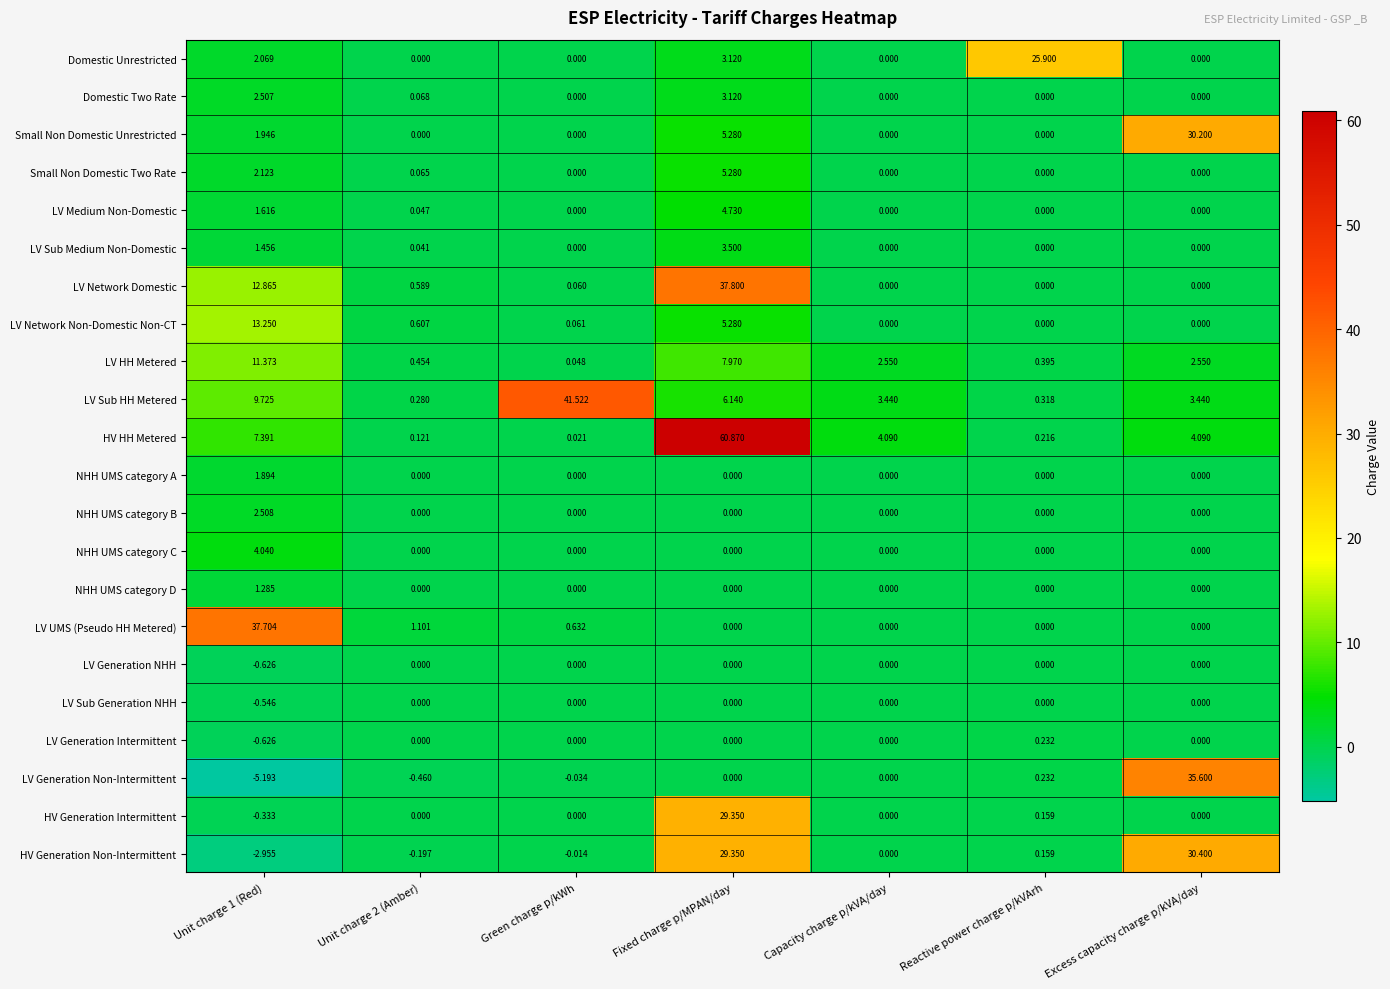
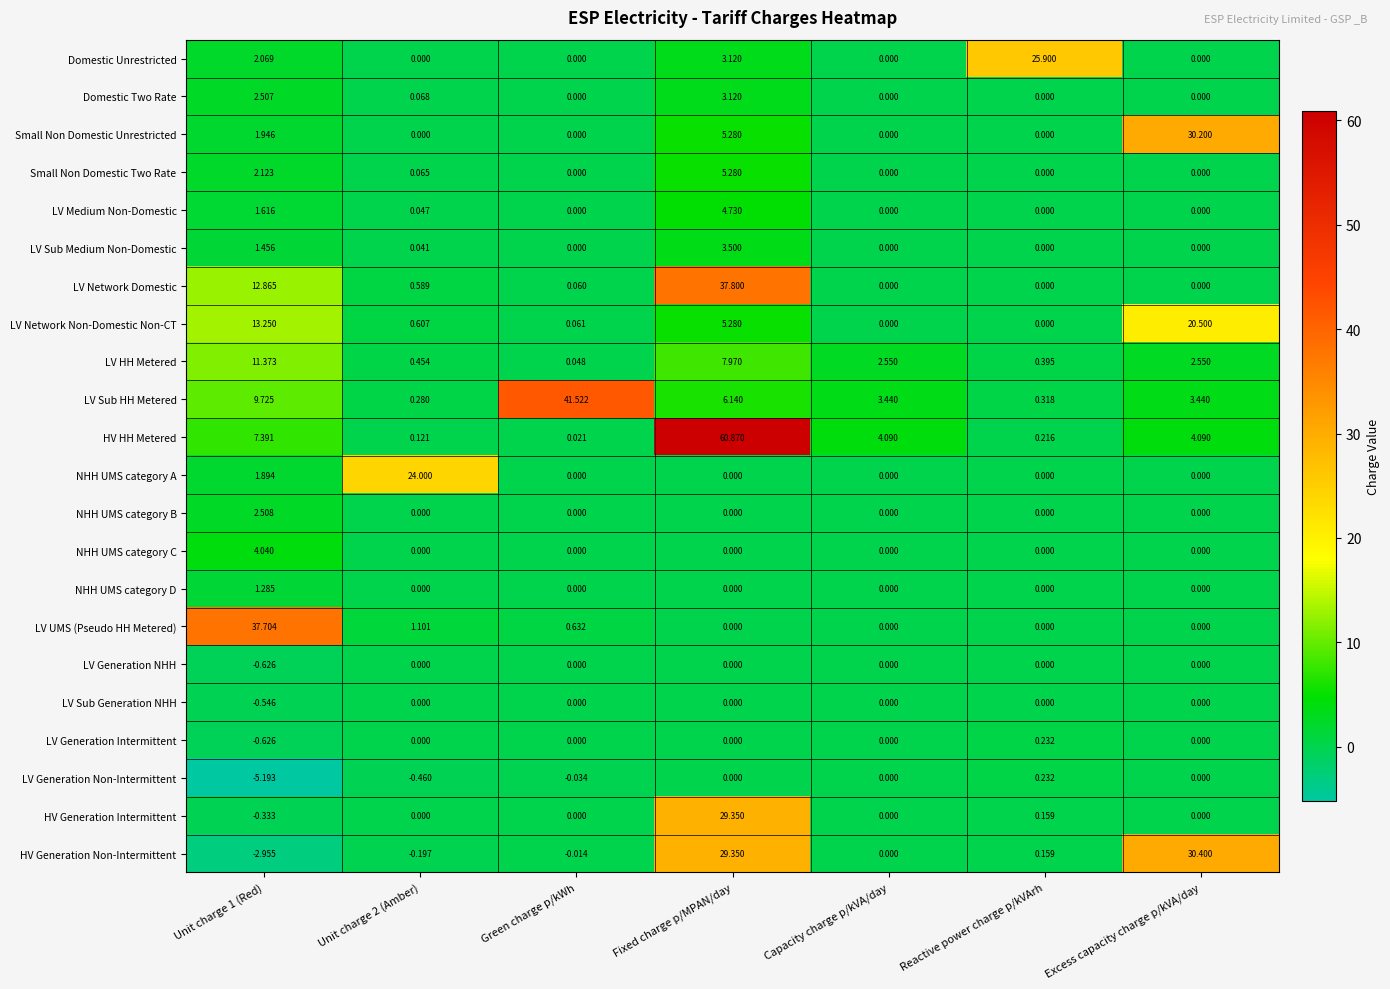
  {
    "Domestic Unrestricted": {
      "Unit charge 1 (Red)": 2.069,
      "Unit charge 2 (Amber)": 0.000,
      "Green charge p/kWh": 0.000,
      "Fixed charge p/MPAN/day": 3.120,
      "Capacity charge p/kVA/day": 0.000,
      "Reactive power charge p/kVArh": 25.900,
      "Excess capacity charge p/kVA/day": 0.000
    },
    "Domestic Two Rate": {
      "Unit charge 1 (Red)": 2.507,
      "Unit charge 2 (Amber)": 0.068,
      "Green charge p/kWh": 0.000,
      "Fixed charge p/MPAN/day": 3.120,
      "Capacity charge p/kVA/day": 0.000,
      "Reactive power charge p/kVArh": 0.000,
      "Excess capacity charge p/kVA/day": 0.000
    },
    "Small Non Domestic Unrestricted": {
      "Unit charge 1 (Red)": 1.946,
      "Unit charge 2 (Amber)": 0.000,
      "Green charge p/kWh": 0.000,
      "Fixed charge p/MPAN/day": 5.280,
      "Capacity charge p/kVA/day": 0.000,
      "Reactive power charge p/kVArh": 0.000,
      "Excess capacity charge p/kVA/day": 30.200
    },
    "Small Non Domestic Two Rate": {
      "Unit charge 1 (Red)": 2.123,
      "Unit charge 2 (Amber)": 0.065,
      "Green charge p/kWh": 0.000,
      "Fixed charge p/MPAN/day": 5.280,
      "Capacity charge p/kVA/day": 0.000,
      "Reactive power charge p/kVArh": 0.000,
      "Excess capacity charge p/kVA/day": 0.000
    },
    "LV Medium Non-Domestic": {
      "Unit charge 1 (Red)": 1.616,
      "Unit charge 2 (Amber)": 0.047,
      "Green charge p/kWh": 0.000,
      "Fixed charge p/MPAN/day": 4.730,
      "Capacity charge p/kVA/day": 0.000,
      "Reactive power charge p/kVArh": 0.000,
      "Excess capacity charge p/kVA/day": 0.000
    },
    "LV Sub Medium Non-Domestic": {
      "Unit charge 1 (Red)": 1.456,
      "Unit charge 2 (Amber)": 0.041,
      "Green charge p/kWh": 0.000,
      "Fixed charge p/MPAN/day": 3.500,
      "Capacity charge p/kVA/day": 0.000,
      "Reactive power charge p/kVArh": 0.000,
      "Excess capacity charge p/kVA/day": 0.000
    },
    "LV Network Domestic": {
      "Unit charge 1 (Red)": 12.865,
      "Unit charge 2 (Amber)": 0.589,
      "Green charge p/kWh": 0.060,
      "Fixed charge p/MPAN/day": 37.800,
      "Capacity charge p/kVA/day": 0.000,
      "Reactive power charge p/kVArh": 0.000,
      "Excess capacity charge p/kVA/day": 0.000
    },
    "LV Network Non-Domestic Non-CT": {
      "Unit charge 1 (Red)": 13.250,
      "Unit charge 2 (Amber)": 0.607,
      "Green charge p/kWh": 0.061,
      "Fixed charge p/MPAN/day": 5.280,
      "Capacity charge p/kVA/day": 0.000,
      "Reactive power charge p/kVArh": 0.000,
-     "Excess capacity charge p/kVA/day": 0.000
+     "Excess capacity charge p/kVA/day": 20.500
    },
    "LV HH Metered": {
      "Unit charge 1 (Red)": 11.373,
      "Unit charge 2 (Amber)": 0.454,
      "Green charge p/kWh": 0.048,
      "Fixed charge p/MPAN/day": 7.970,
      "Capacity charge p/kVA/day": 2.550,
      "Reactive power charge p/kVArh": 0.395,
      "Excess capacity charge p/kVA/day": 2.550
    },
    "LV Sub HH Metered": {
      "Unit charge 1 (Red)": 9.725,
      "Unit charge 2 (Amber)": 0.280,
      "Green charge p/kWh": 41.522,
      "Fixed charge p/MPAN/day": 6.140,
      "Capacity charge p/kVA/day": 3.440,
      "Reactive power charge p/kVArh": 0.318,
      "Excess capacity charge p/kVA/day": 3.440
    },
    "HV HH Metered": {
      "Unit charge 1 (Red)": 7.391,
      "Unit charge 2 (Amber)": 0.121,
      "Green charge p/kWh": 0.021,
      "Fixed charge p/MPAN/day": 60.870,
      "Capacity charge p/kVA/day": 4.090,
      "Reactive power charge p/kVArh": 0.216,
      "Excess capacity charge p/kVA/day": 4.090
    },
    "NHH UMS category A": {
      "Unit charge 1 (Red)": 1.894,
-     "Unit charge 2 (Amber)": 0.000,
+     "Unit charge 2 (Amber)": 24.000,
      "Green charge p/kWh": 0.000,
      "Fixed charge p/MPAN/day": 0.000,
      "Capacity charge p/kVA/day": 0.000,
      "Reactive power charge p/kVArh": 0.000,
      "Excess capacity charge p/kVA/day": 0.000
    },
    "NHH UMS category B": {
      "Unit charge 1 (Red)": 2.508,
      "Unit charge 2 (Amber)": 0.000,
      "Green charge p/kWh": 0.000,
      "Fixed charge p/MPAN/day": 0.000,
      "Capacity charge p/kVA/day": 0.000,
      "Reactive power charge p/kVArh": 0.000,
      "Excess capacity charge p/kVA/day": 0.000
    },
    "NHH UMS category C": {
      "Unit charge 1 (Red)": 4.040,
      "Unit charge 2 (Amber)": 0.000,
      "Green charge p/kWh": 0.000,
      "Fixed charge p/MPAN/day": 0.000,
      "Capacity charge p/kVA/day": 0.000,
      "Reactive power charge p/kVArh": 0.000,
      "Excess capacity charge p/kVA/day": 0.000
    },
    "NHH UMS category D": {
      "Unit charge 1 (Red)": 1.285,
      "Unit charge 2 (Amber)": 0.000,
      "Green charge p/kWh": 0.000,
      "Fixed charge p/MPAN/day": 0.000,
      "Capacity charge p/kVA/day": 0.000,
      "Reactive power charge p/kVArh": 0.000,
      "Excess capacity charge p/kVA/day": 0.000
    },
    "LV UMS (Pseudo HH Metered)": {
      "Unit charge 1 (Red)": 37.704,
      "Unit charge 2 (Amber)": 1.101,
      "Green charge p/kWh": 0.632,
      "Fixed charge p/MPAN/day": 0.000,
      "Capacity charge p/kVA/day": 0.000,
      "Reactive power charge p/kVArh": 0.000,
      "Excess capacity charge p/kVA/day": 0.000
    },
    "LV Generation NHH": {
      "Unit charge 1 (Red)": -0.626,
      "Unit charge 2 (Amber)": 0.000,
      "Green charge p/kWh": 0.000,
      "Fixed charge p/MPAN/day": 0.000,
      "Capacity charge p/kVA/day": 0.000,
      "Reactive power charge p/kVArh": 0.000,
      "Excess capacity charge p/kVA/day": 0.000
    },
    "LV Sub Generation NHH": {
      "Unit charge 1 (Red)": -0.546,
      "Unit charge 2 (Amber)": 0.000,
      "Green charge p/kWh": 0.000,
      "Fixed charge p/MPAN/day": 0.000,
      "Capacity charge p/kVA/day": 0.000,
      "Reactive power charge p/kVArh": 0.000,
      "Excess capacity charge p/kVA/day": 0.000
    },
    "LV Generation Intermittent": {
      "Unit charge 1 (Red)": -0.626,
      "Unit charge 2 (Amber)": 0.000,
      "Green charge p/kWh": 0.000,
      "Fixed charge p/MPAN/day": 0.000,
      "Capacity charge p/kVA/day": 0.000,
      "Reactive power charge p/kVArh": 0.232,
      "Excess capacity charge p/kVA/day": 0.000
    },
    "LV Generation Non-Intermittent": {
      "Unit charge 1 (Red)": -5.193,
      "Unit charge 2 (Amber)": -0.460,
      "Green charge p/kWh": -0.034,
      "Fixed charge p/MPAN/day": 0.000,
      "Capacity charge p/kVA/day": 0.000,
      "Reactive power charge p/kVArh": 0.232,
-     "Excess capacity charge p/kVA/day": 35.600
+     "Excess capacity charge p/kVA/day": 0.000
    },
    "HV Generation Intermittent": {
      "Unit charge 1 (Red)": -0.333,
      "Unit charge 2 (Amber)": 0.000,
      "Green charge p/kWh": 0.000,
      "Fixed charge p/MPAN/day": 29.350,
      "Capacity charge p/kVA/day": 0.000,
      "Reactive power charge p/kVArh": 0.159,
      "Excess capacity charge p/kVA/day": 0.000
    },
    "HV Generation Non-Intermittent": {
      "Unit charge 1 (Red)": -2.955,
      "Unit charge 2 (Amber)": -0.197,
      "Green charge p/kWh": -0.014,
      "Fixed charge p/MPAN/day": 29.350,
      "Capacity charge p/kVA/day": 0.000,
      "Reactive power charge p/kVArh": 0.159,
      "Excess capacity charge p/kVA/day": 30.400
    }
  }
